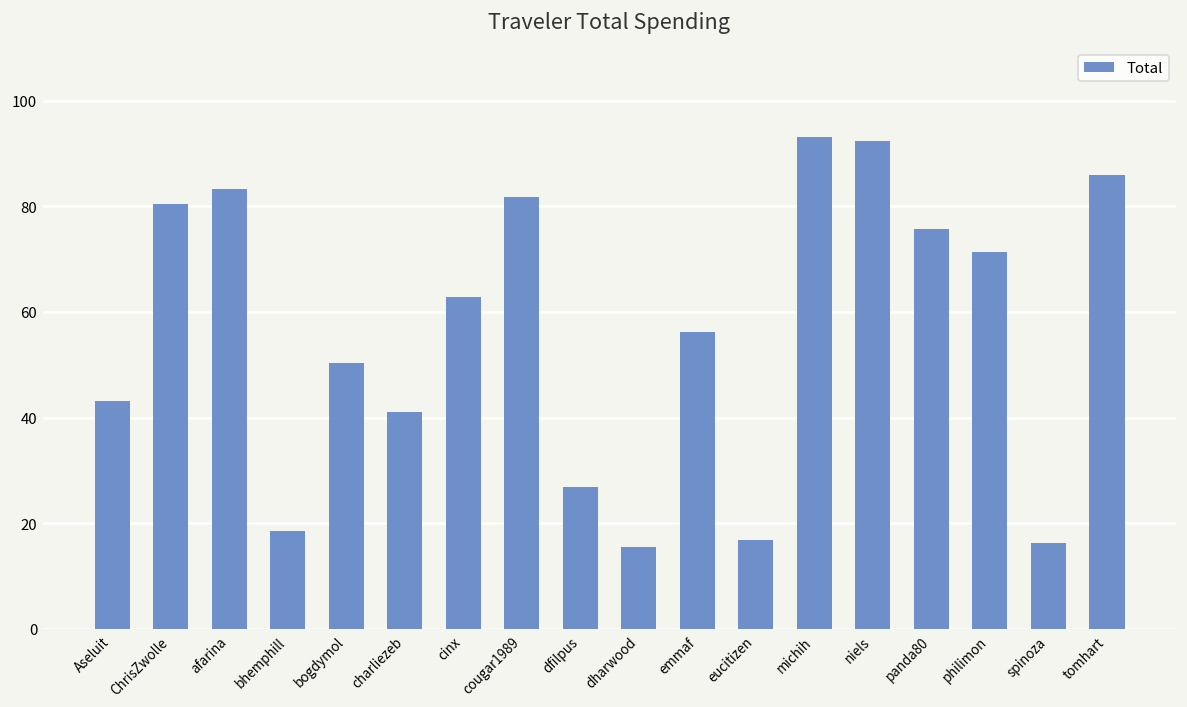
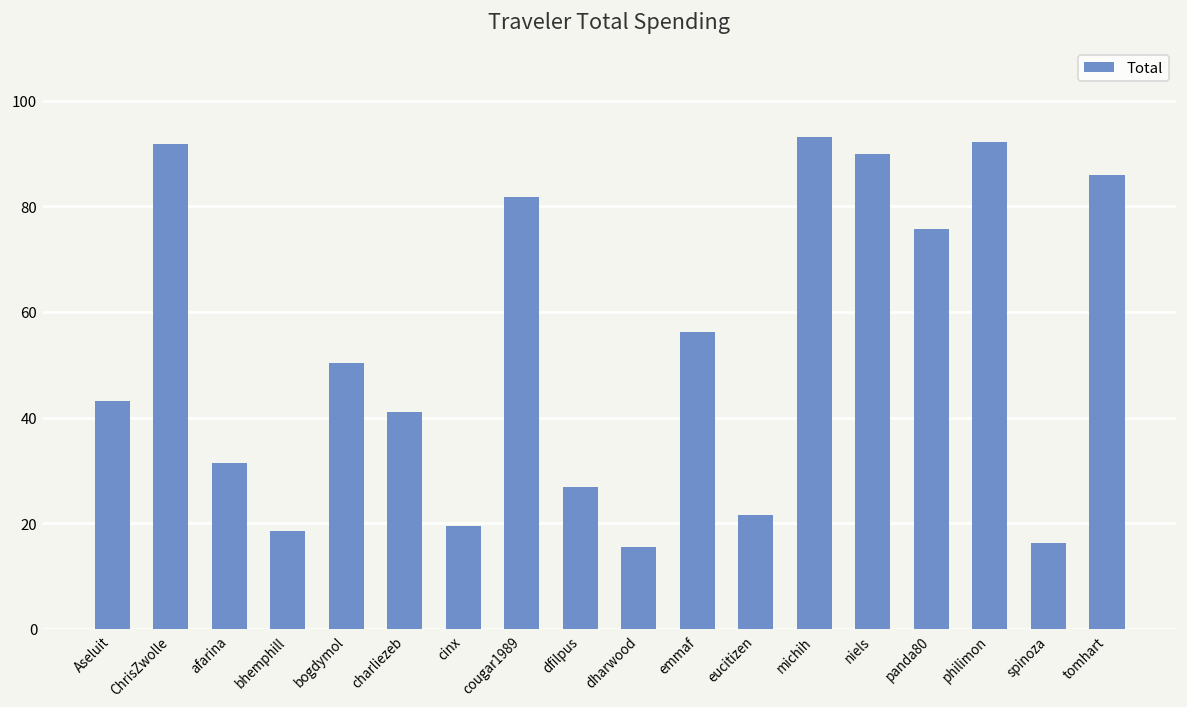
  {
    "Aseluit": 43,
-   "ChrisZwolle": 80,
-   "afarina": 83,
+   "ChrisZwolle": 92,
+   "afarina": 31,
    "bhemphill": 19,
    "bogdymol": 50,
    "charliezeb": 41,
-   "cinx": 63,
+   "cinx": 20,
    "cougar1989": 82,
    "dfilpus": 27,
    "dharwood": 16,
    "emmaf": 56,
-   "eucitizen": 17,
+   "eucitizen": 22,
    "michih": 93,
-   "niels": 92,
+   "niels": 90,
    "panda80": 76,
-   "philimon": 71,
+   "philimon": 92,
    "spinoza": 16,
    "tomhart": 86
  }
